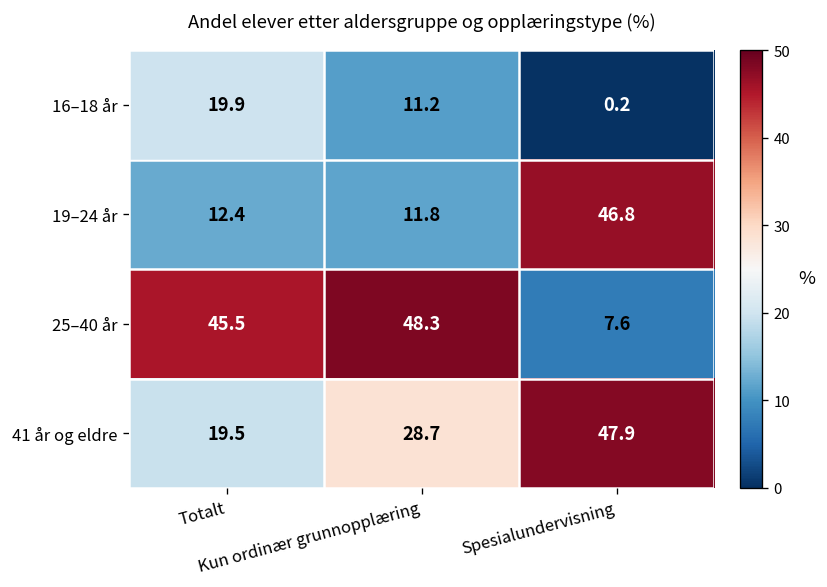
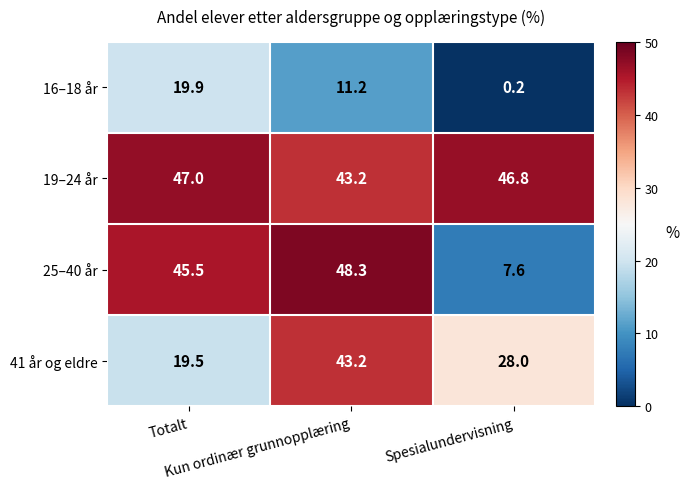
  {
    "16–18 år": {
      "Totalt": 19.9,
      "Kun ordinær grunnopplæring": 11.2,
      "Spesialundervisning": 0.2
    },
    "19–24 år": {
-     "Totalt": 12.4,
-     "Kun ordinær grunnopplæring": 11.8,
+     "Totalt": 47.0,
+     "Kun ordinær grunnopplæring": 43.2,
      "Spesialundervisning": 46.8
    },
    "25–40 år": {
      "Totalt": 45.5,
      "Kun ordinær grunnopplæring": 48.3,
      "Spesialundervisning": 7.6
    },
    "41 år og eldre": {
      "Totalt": 19.5,
-     "Kun ordinær grunnopplæring": 28.7,
-     "Spesialundervisning": 47.9
+     "Kun ordinær grunnopplæring": 43.2,
+     "Spesialundervisning": 28.0
    }
  }
